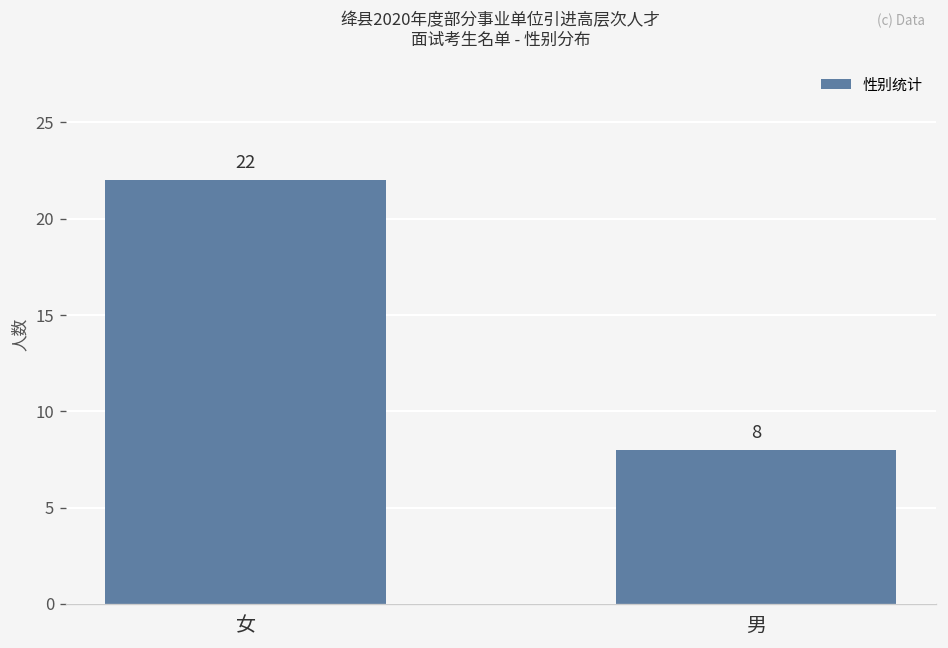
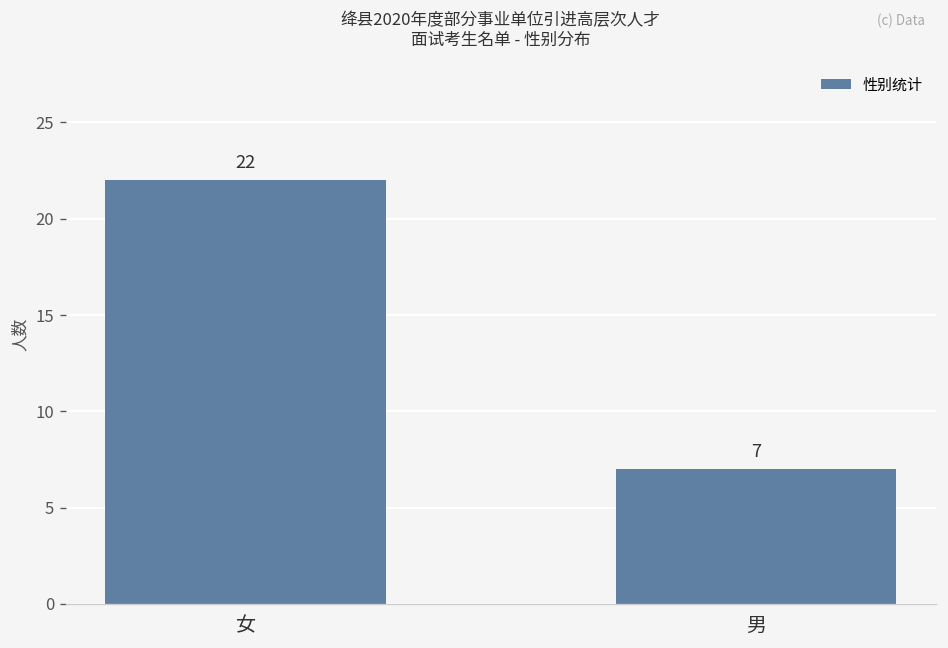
  {
    "女": 22,
-   "男": 8
+   "男": 7
  }
